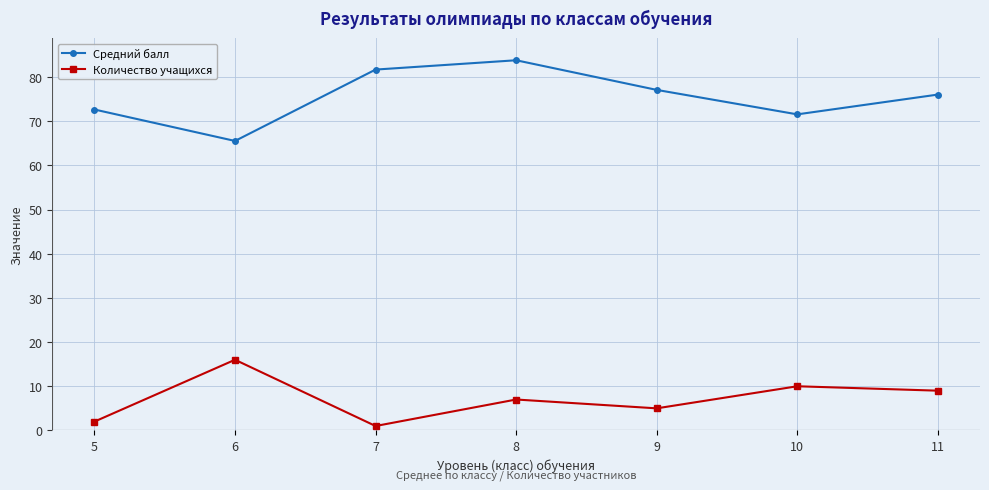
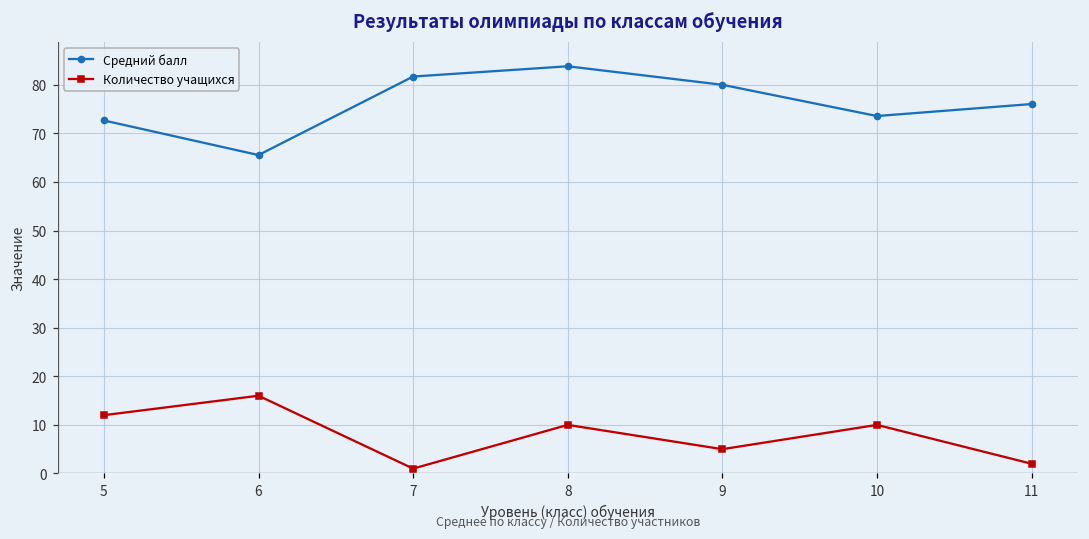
  {
    "Средний балл": {
      "5": 73,
      "6": 66,
      "7": 82,
      "8": 84,
-     "9": 77,
-     "10": 72,
+     "9": 80,
+     "10": 74,
      "11": 76
    },
    "Количество учащихся": {
-     "5": 2,
+     "5": 12,
      "6": 16,
      "7": 1,
-     "8": 7,
+     "8": 10,
      "9": 5,
      "10": 10,
-     "11": 9
+     "11": 2
    }
  }
